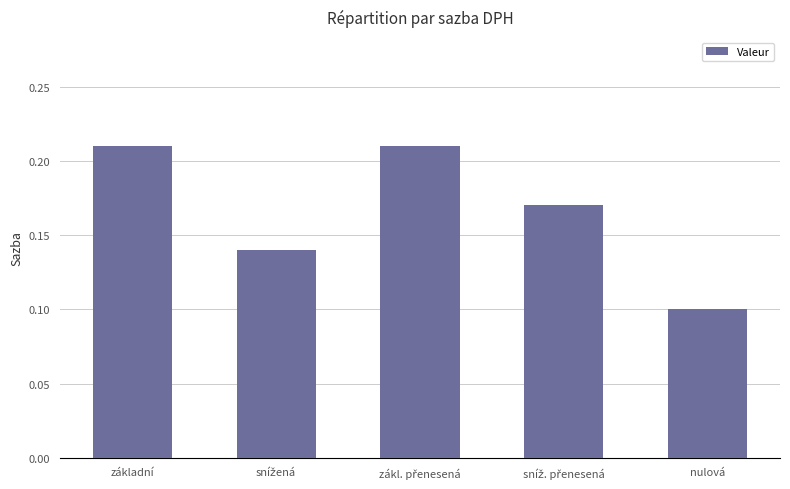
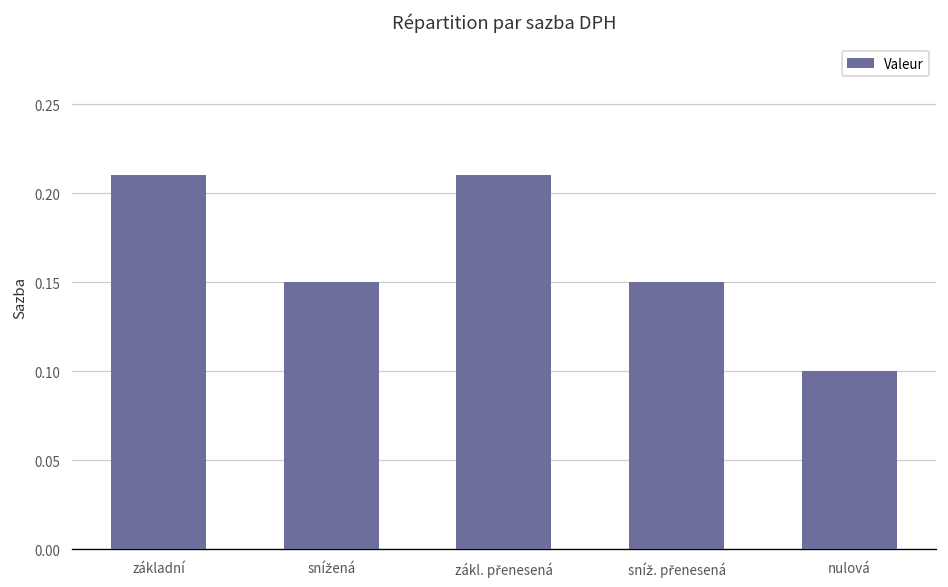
  {
    "základní": 0.21,
-   "snížená": 0.14,
+   "snížená": 0.15,
    "zákl. přenesená": 0.21,
-   "sníž. přenesená": 0.17,
+   "sníž. přenesená": 0.15,
    "nulová": 0.10
  }
